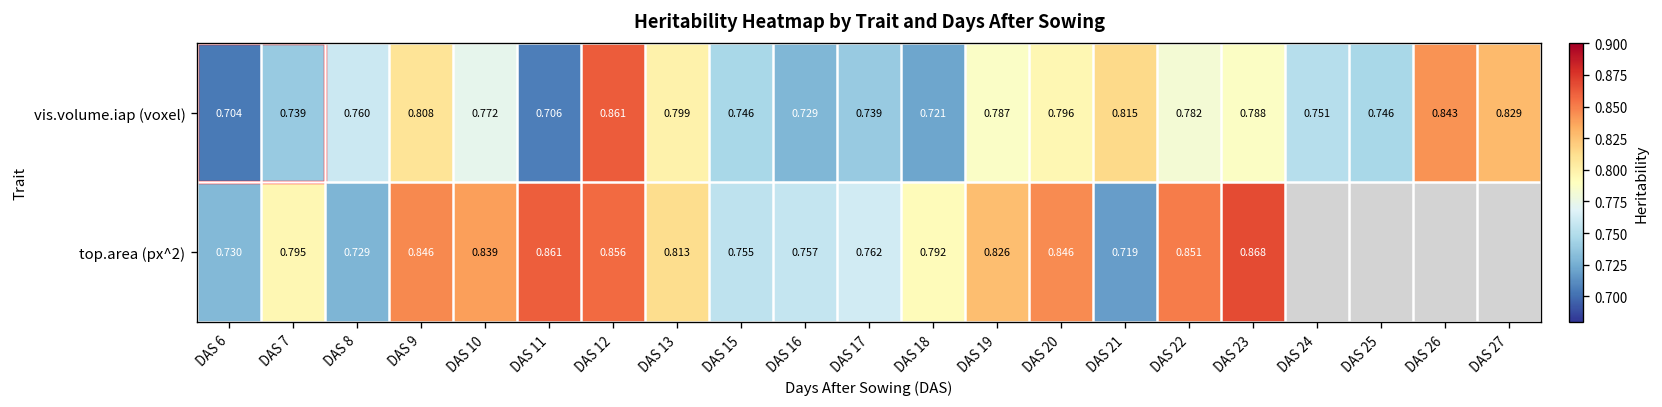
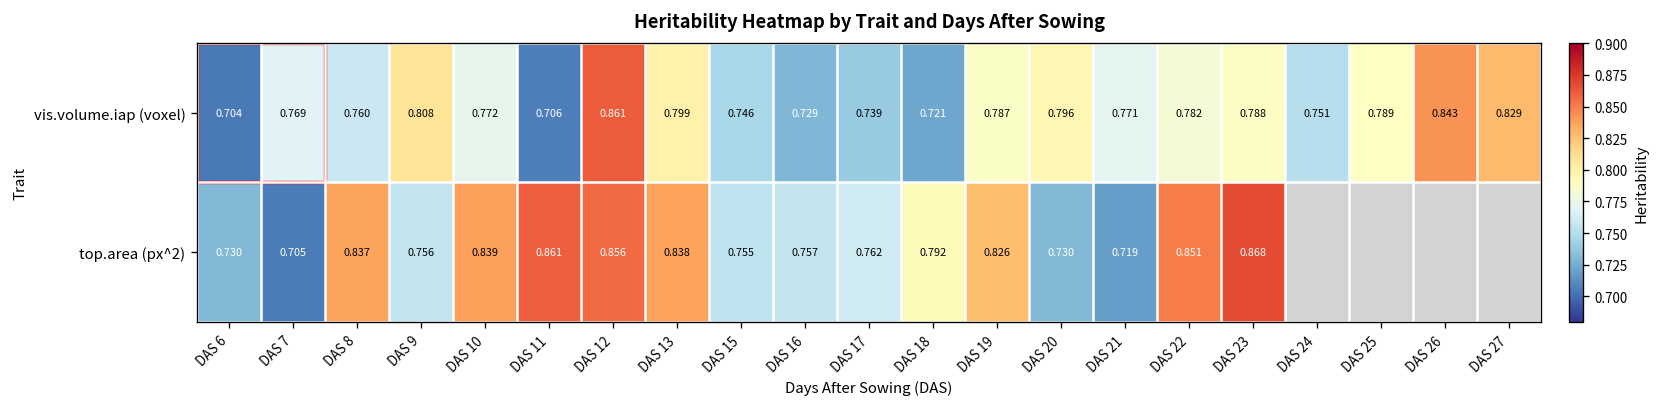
  {
    "vis.volume.iap (voxel)": {
      "DAS 6": 0.704,
-     "DAS 7": 0.739,
+     "DAS 7": 0.769,
      "DAS 8": 0.760,
      "DAS 9": 0.808,
      "DAS 10": 0.772,
      "DAS 11": 0.706,
      "DAS 12": 0.861,
      "DAS 13": 0.799,
      "DAS 15": 0.746,
      "DAS 16": 0.729,
      "DAS 17": 0.739,
      "DAS 18": 0.721,
      "DAS 19": 0.787,
      "DAS 20": 0.796,
-     "DAS 21": 0.815,
+     "DAS 21": 0.771,
      "DAS 22": 0.782,
      "DAS 23": 0.788,
      "DAS 24": 0.751,
-     "DAS 25": 0.746,
+     "DAS 25": 0.789,
      "DAS 26": 0.843,
      "DAS 27": 0.829
    },
    "top.area (px^2)": {
      "DAS 6": 0.730,
-     "DAS 7": 0.795,
-     "DAS 8": 0.729,
-     "DAS 9": 0.846,
+     "DAS 7": 0.705,
+     "DAS 8": 0.837,
+     "DAS 9": 0.756,
      "DAS 10": 0.839,
      "DAS 11": 0.861,
      "DAS 12": 0.856,
-     "DAS 13": 0.813,
+     "DAS 13": 0.838,
      "DAS 15": 0.755,
      "DAS 16": 0.757,
      "DAS 17": 0.762,
      "DAS 18": 0.792,
      "DAS 19": 0.826,
-     "DAS 20": 0.846,
+     "DAS 20": 0.730,
      "DAS 21": 0.719,
      "DAS 22": 0.851,
      "DAS 23": 0.868
    }
  }
